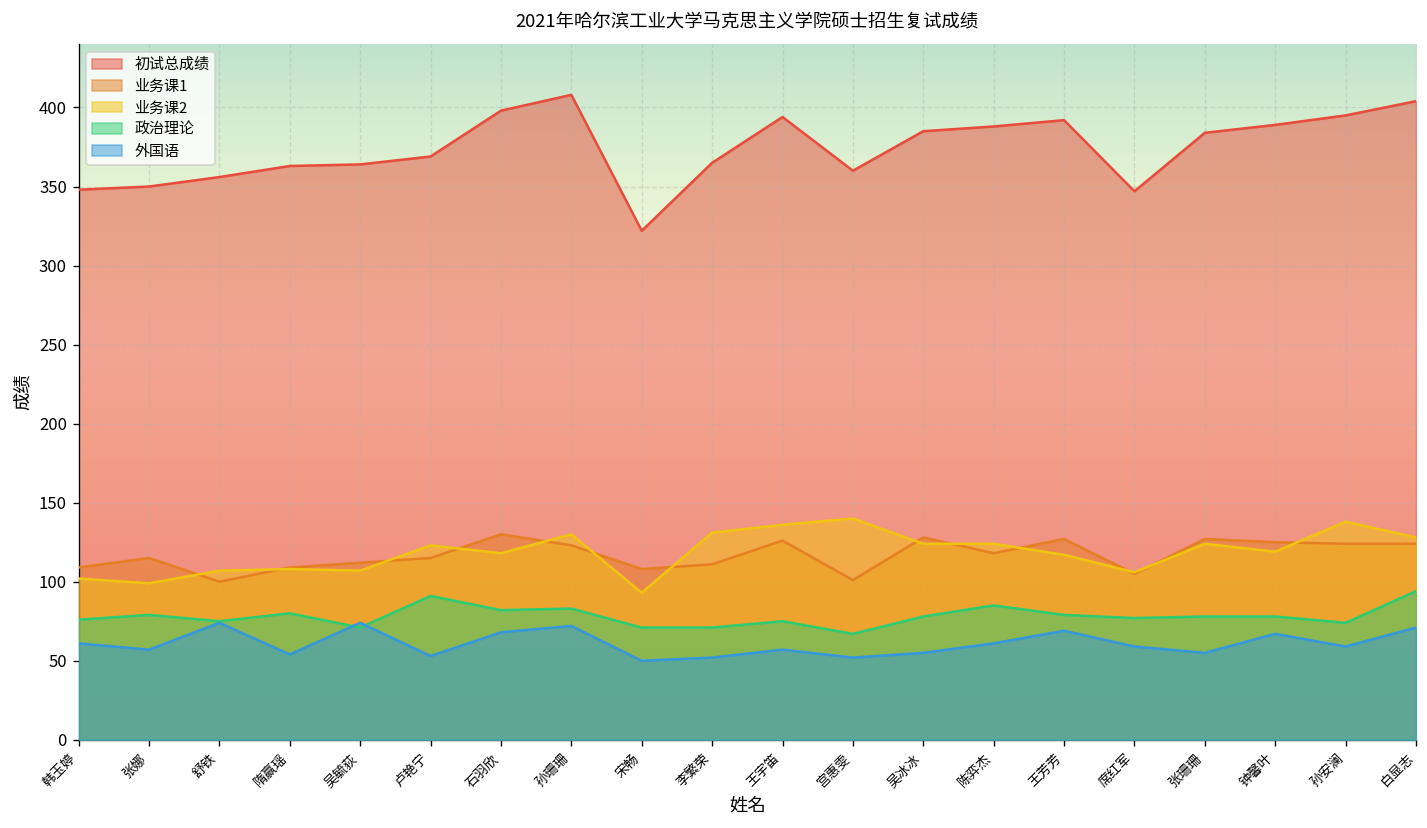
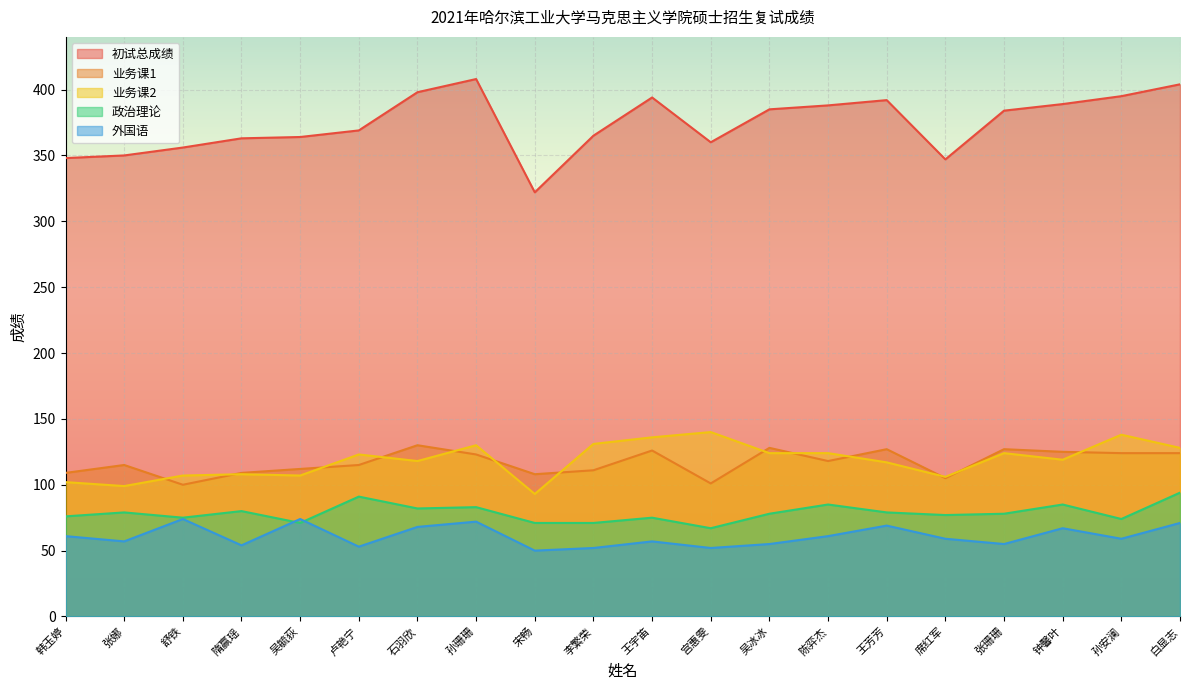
  {
    "政治理论": {
      "韩玉婷": 76,
      "张娜": 79,
      "隋赢瑶": 80,
      "吴毓荻": 71,
      "卢艳宁": 91,
      "石羽欣": 82,
      "孙珊珊": 83,
      "宋畅": 71,
      "李繁荣": 71,
      "王宇笛": 75,
      "宫惠雯": 67,
      "吴冰冰": 78,
      "陈弈杰": 85,
      "王芳芳": 79,
      "席红军": 77,
      "张珊珊": 78,
-     "钟馨叶": 78,
+     "钟馨叶": 85,
      "孙安澜": 74,
      "白显志": 94
    },
    "外国语": {
      "韩玉婷": 61,
      "张娜": 57,
      "隋赢瑶": 54,
      "吴毓荻": 74,
      "卢艳宁": 53,
      "石羽欣": 68,
      "孙珊珊": 72,
      "宋畅": 50,
      "李繁荣": 52,
      "王宇笛": 57,
      "宫惠雯": 52,
      "吴冰冰": 55,
      "陈弈杰": 61,
      "王芳芳": 69,
      "席红军": 59,
      "张珊珊": 55,
      "钟馨叶": 67,
      "孙安澜": 59,
      "白显志": 71
    }
  }
